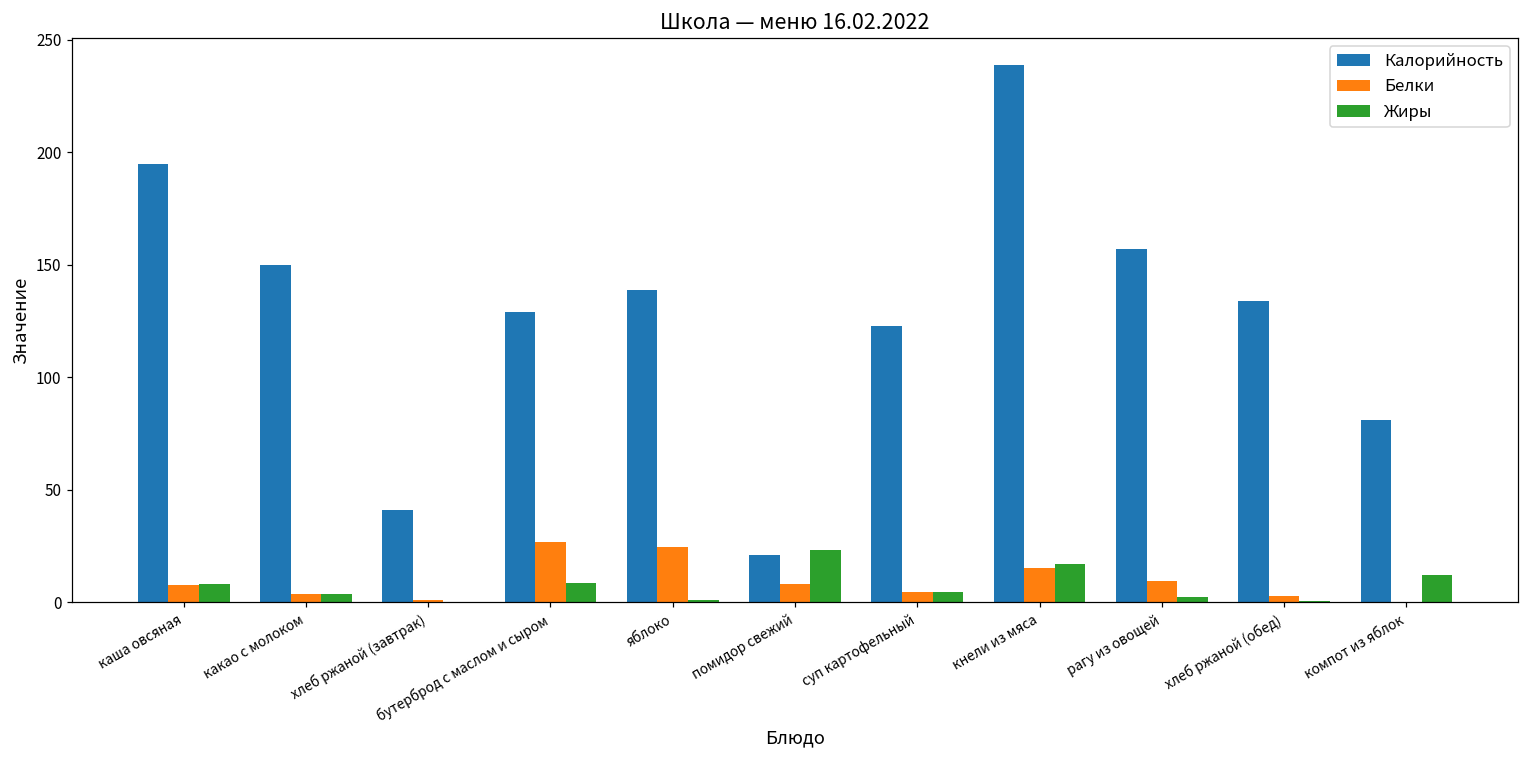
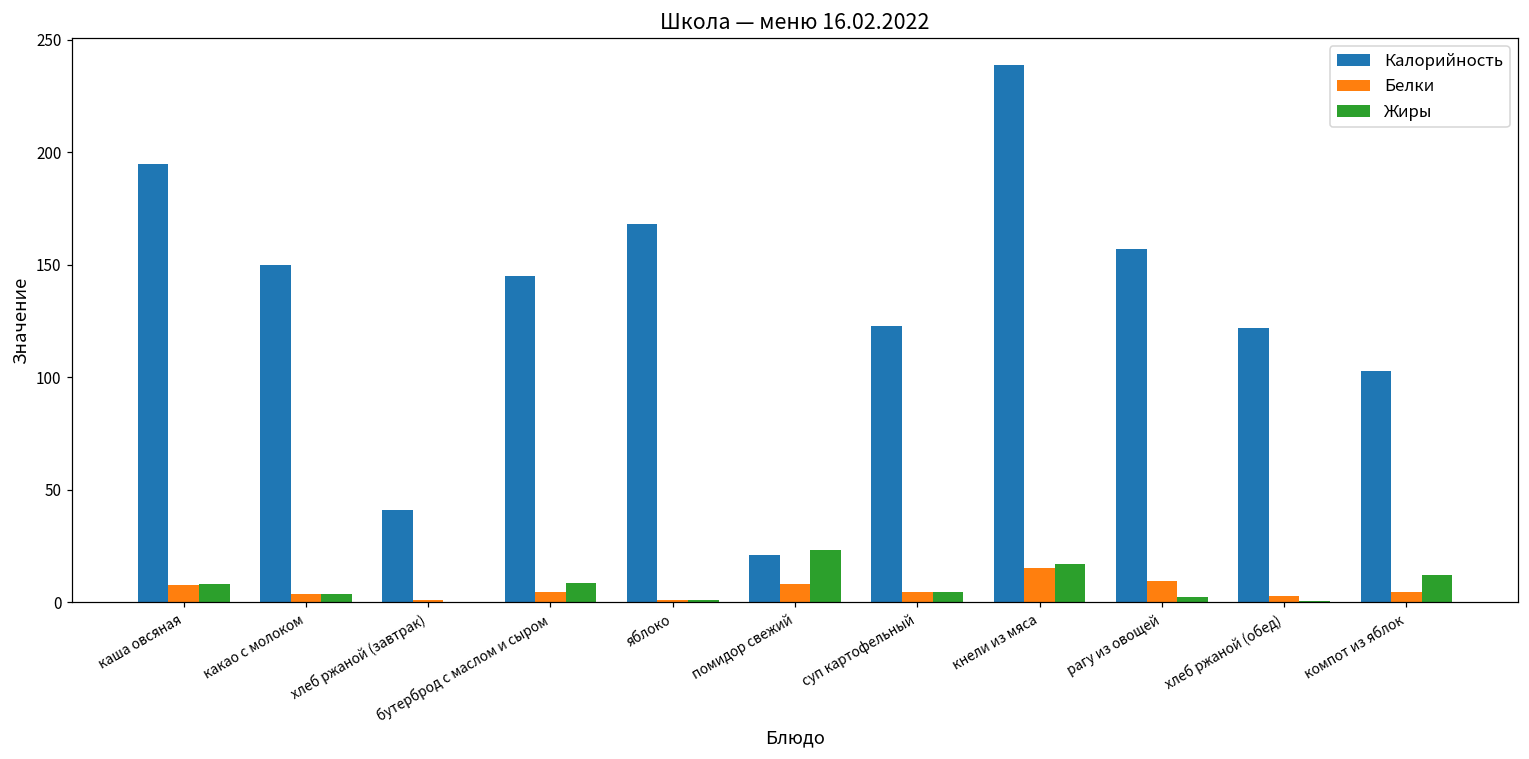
  {
    "Калорийность": {
      "каша овсяная": 195,
      "какао с молоком": 150,
      "хлеб ржаной (завтрак)": 41,
-     "бутерброд с маслом и сыром": 129,
-     "яблоко": 139,
+     "бутерброд с маслом и сыром": 145,
+     "яблоко": 168,
      "помидор свежий": 21,
      "суп картофельный": 123,
      "кнели из мяса": 239,
      "рагу из овощей": 157,
-     "хлеб ржаной (обед)": 134,
-     "компот из яблок": 81
+     "хлеб ржаной (обед)": 122,
+     "компот из яблок": 103
    },
    "Белки": {
      "каша овсяная": 8,
      "какао с молоком": 4,
-     "бутерброд с маслом и сыром": 27,
-     "яблоко": 25,
+     "бутерброд с маслом и сыром": 5,
+     "яблоко": 1,
      "помидор свежий": 8,
      "суп картофельный": 5,
      "кнели из мяса": 15,
      "рагу из овощей": 10,
      "хлеб ржаной (обед)": 3,
-     "компот из яблок": 0
+     "компот из яблок": 5
    },
    "Жиры": {
      "каша овсяная": 8,
      "какао с молоком": 4,
      "бутерброд с маслом и сыром": 9,
      "помидор свежий": 23,
      "суп картофельный": 5,
      "кнели из мяса": 17,
      "рагу из овощей": 2,
      "компот из яблок": 12
    }
  }
